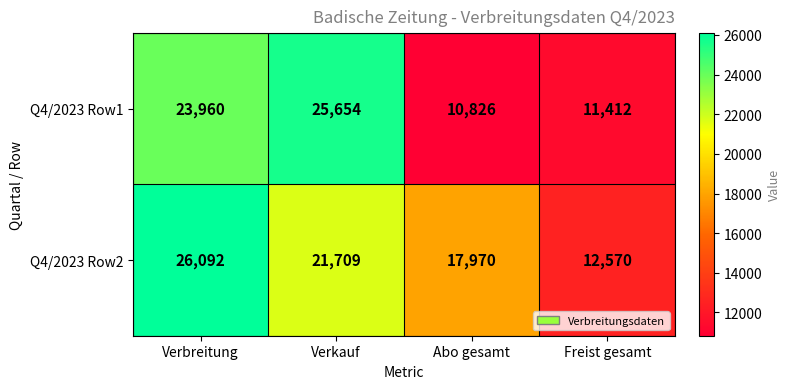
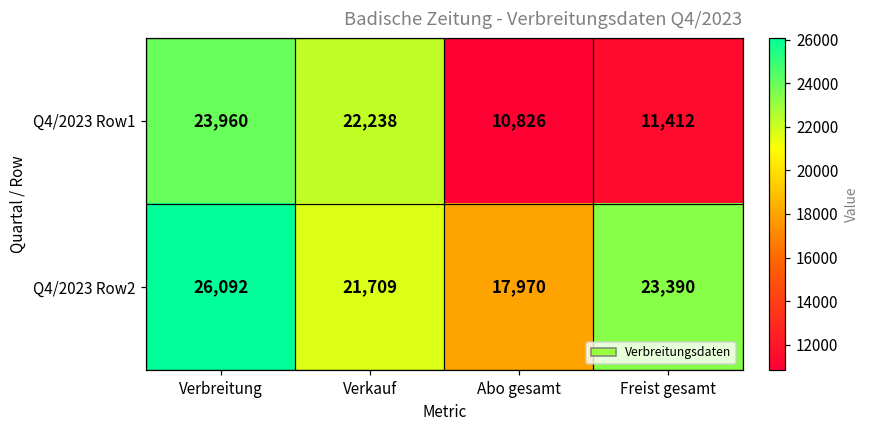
  {
    "Q4/2023 Row1": {
      "Verbreitung": "23,960",
-     "Verkauf": "25,654",
+     "Verkauf": "22,238",
      "Abo gesamt": "10,826",
      "Freist gesamt": "11,412"
    },
    "Q4/2023 Row2": {
      "Verbreitung": "26,092",
      "Verkauf": "21,709",
      "Abo gesamt": "17,970",
-     "Freist gesamt": "12,570"
+     "Freist gesamt": "23,390"
    }
  }
